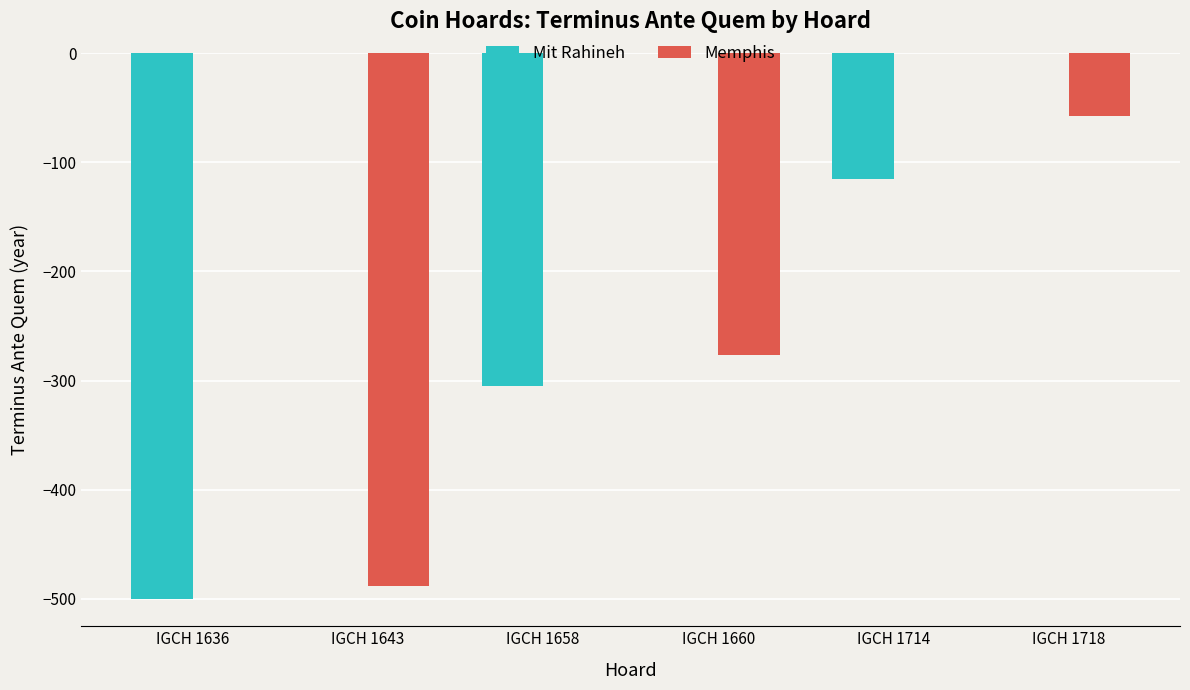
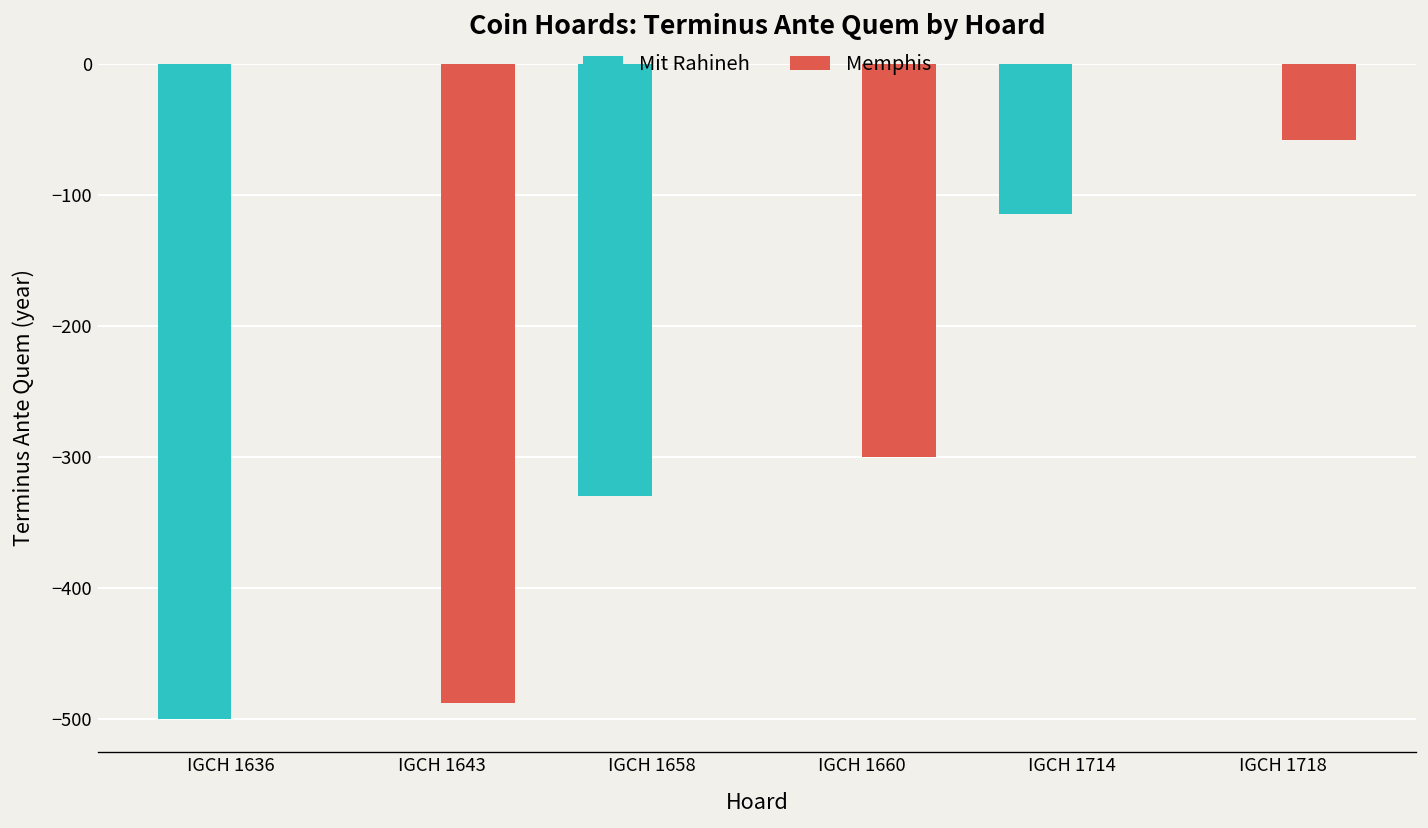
  {
    "Mit Rahineh": {
      "IGCH 1636": -500,
      "IGCH 1643": 0,
-     "IGCH 1658": -305,
+     "IGCH 1658": -330,
      "IGCH 1660": 0,
      "IGCH 1714": -115,
      "IGCH 1718": 0
    },
    "Memphis": {
      "IGCH 1636": 0,
      "IGCH 1643": -488,
      "IGCH 1658": 0,
-     "IGCH 1660": -277,
+     "IGCH 1660": -300,
      "IGCH 1714": 0,
      "IGCH 1718": -58
    }
  }
